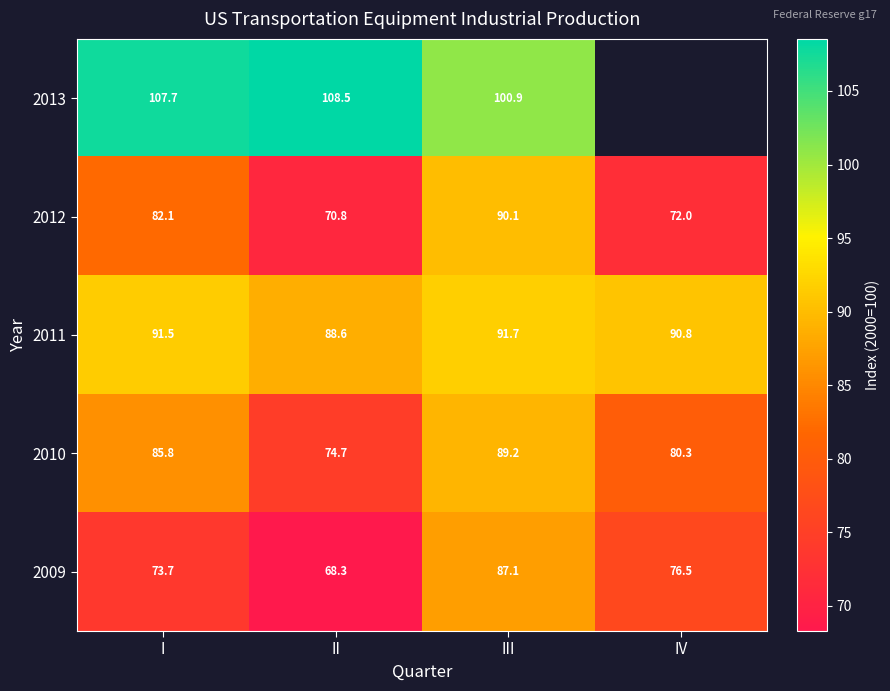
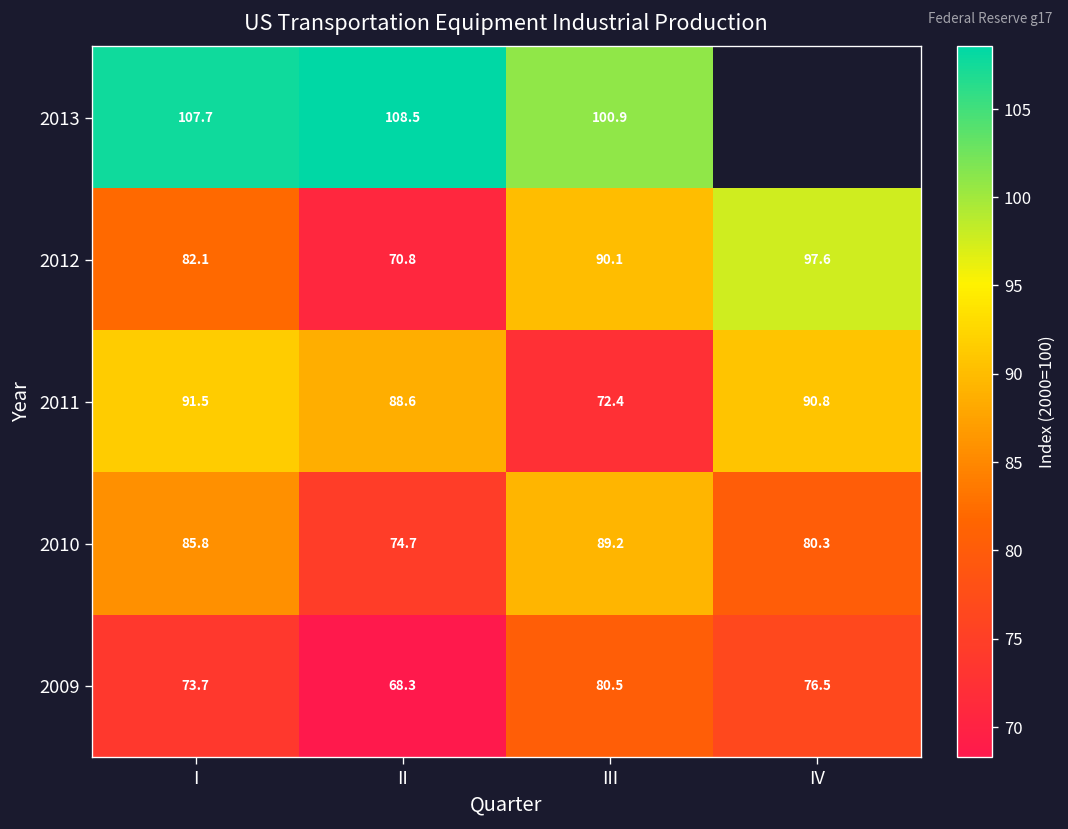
  {
    "2013": {
      "I": 107.7,
      "II": 108.5,
      "III": 100.9
    },
    "2012": {
      "I": 82.1,
      "II": 70.8,
      "III": 90.1,
-     "IV": 72.0
+     "IV": 97.6
    },
    "2011": {
      "I": 91.5,
      "II": 88.6,
-     "III": 91.7,
+     "III": 72.4,
      "IV": 90.8
    },
    "2010": {
      "I": 85.8,
      "II": 74.7,
      "III": 89.2,
      "IV": 80.3
    },
    "2009": {
      "I": 73.7,
      "II": 68.3,
-     "III": 87.1,
+     "III": 80.5,
      "IV": 76.5
    }
  }
